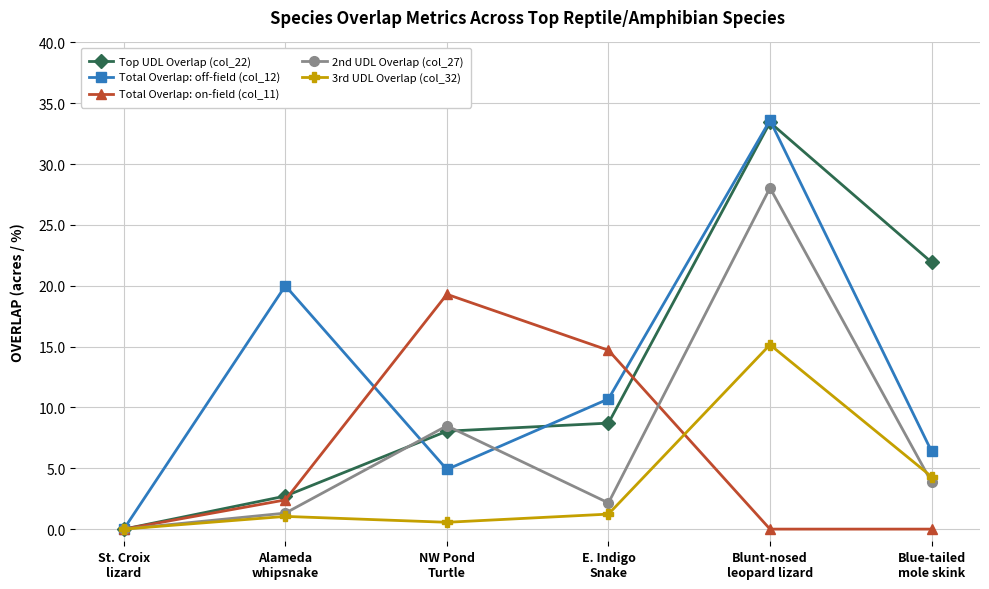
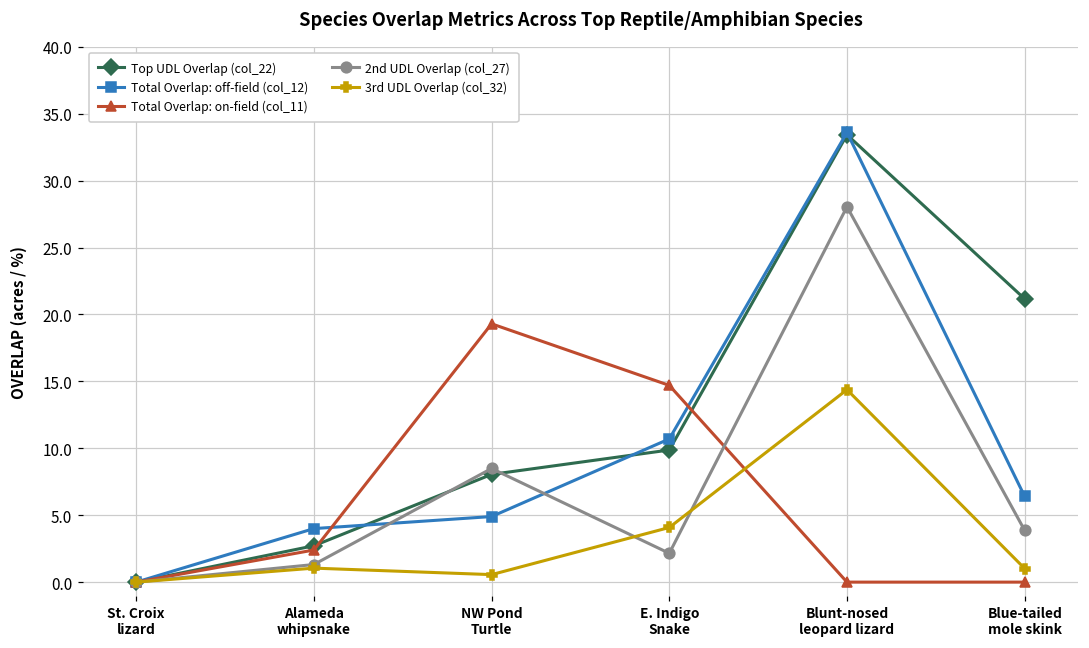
  {
    "Top UDL Overlap (col_22)": {
      "Alameda whipsnake": 2.7,
      "NW Pond Turtle": 8.0,
-     "E. Indigo Snake": 8.7,
-     "Blue-tailed mole skink": 21.9
+     "E. Indigo Snake": 9.9,
+     "Blue-tailed mole skink": 21.2
    },
    "Total Overlap: off-field (col_12)": {
-     "Alameda whipsnake": 20,
+     "Alameda whipsnake": 4,
      "NW Pond Turtle": 5,
      "E. Indigo Snake": 10.7,
      "Blue-tailed mole skink": 6.4
    },
    "Total Overlap: on-field (col_11)": {
      "Alameda whipsnake": 2.4,
      "NW Pond Turtle": 19.3,
      "E. Indigo Snake": 14.7,
      "Blunt-nosed leopard lizard": 0.0,
      "Blue-tailed mole skink": 0.0
    },
    "2nd UDL Overlap (col_27)": {
      "Alameda whipsnake": 1.3,
      "NW Pond Turtle": 8.5,
      "E. Indigo Snake": 2.2,
      "Blunt-nosed leopard lizard": 28.0,
      "Blue-tailed mole skink": 3.9
    },
    "3rd UDL Overlap (col_32)": {
      "Alameda whipsnake": 1.0,
      "NW Pond Turtle": 0.6,
-     "E. Indigo Snake": 1.2,
-     "Blunt-nosed leopard lizard": 15.2,
-     "Blue-tailed mole skink": 4.3
+     "E. Indigo Snake": 4.1,
+     "Blunt-nosed leopard lizard": 14.4,
+     "Blue-tailed mole skink": 1.0
    }
  }
